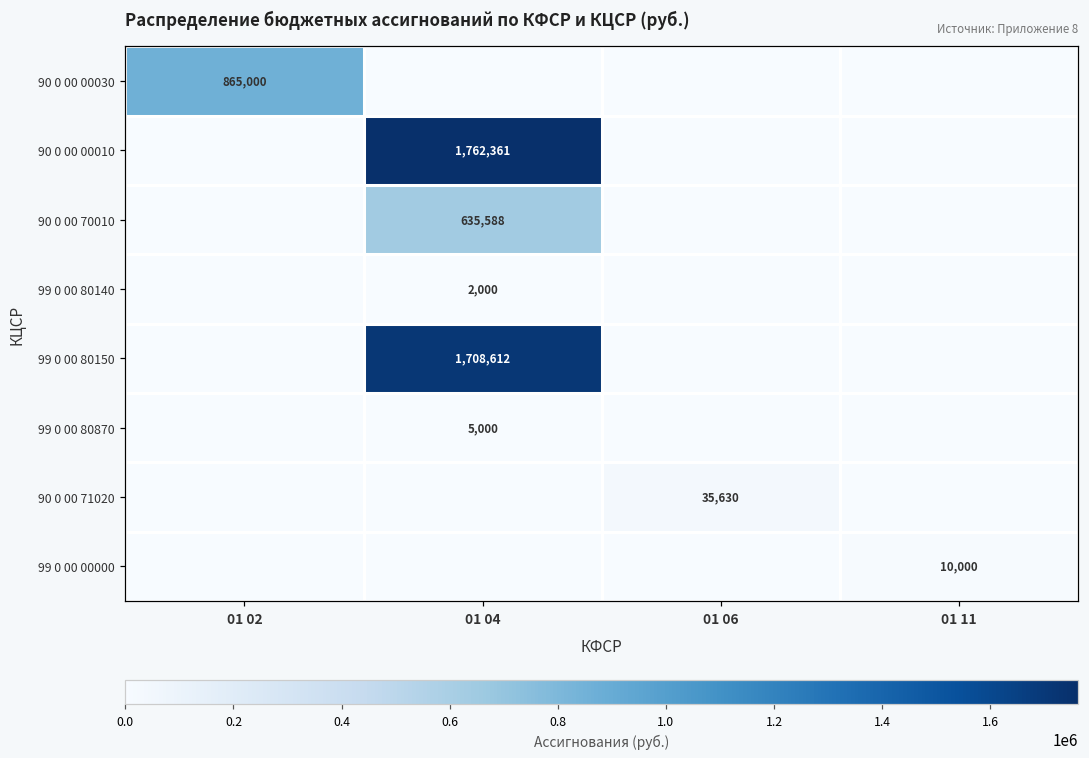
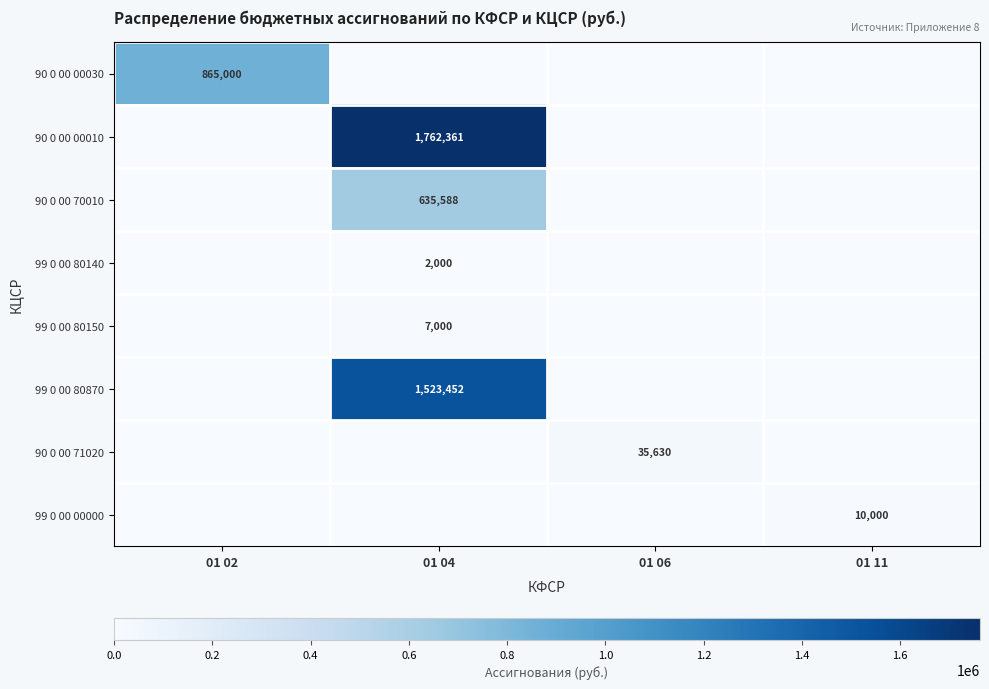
  {
    "90 0 00 00030": {
      "01 02": "865,000"
    },
    "90 0 00 00010": {
      "01 04": "1,762,361"
    },
    "90 0 00 70010": {
      "01 04": "635,588"
    },
    "99 0 00 80140": {
      "01 04": "2,000"
    },
    "99 0 00 80150": {
-     "01 04": "1,708,612"
+     "01 04": "7,000"
    },
    "99 0 00 80870": {
-     "01 04": "5,000"
+     "01 04": "1,523,452"
    },
    "90 0 00 71020": {
      "01 06": "35,630"
    },
    "99 0 00 00000": {
      "01 11": "10,000"
    }
  }
